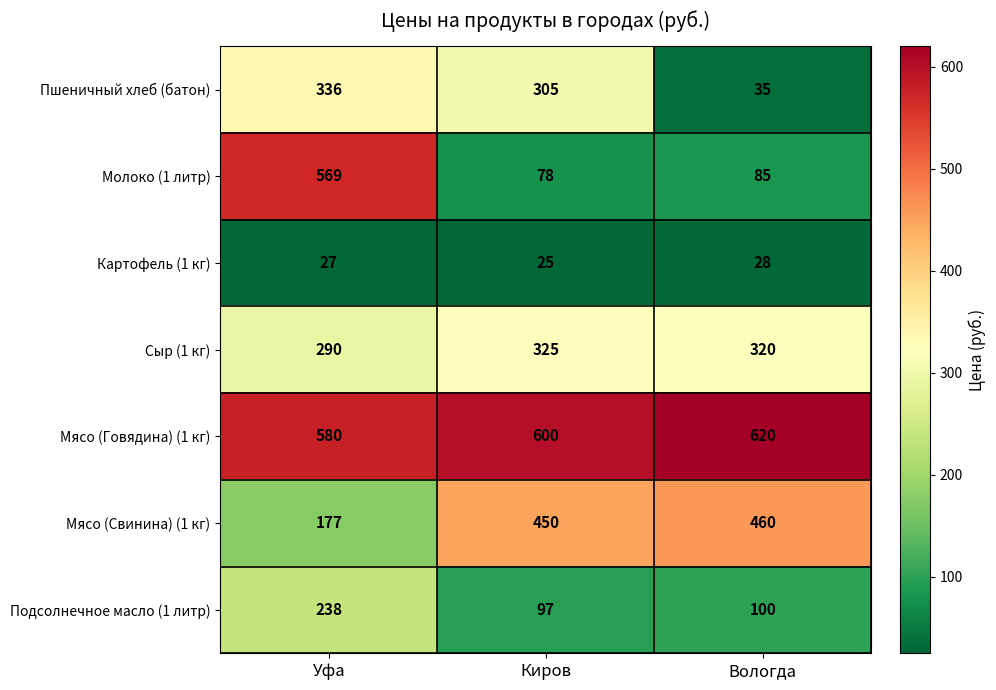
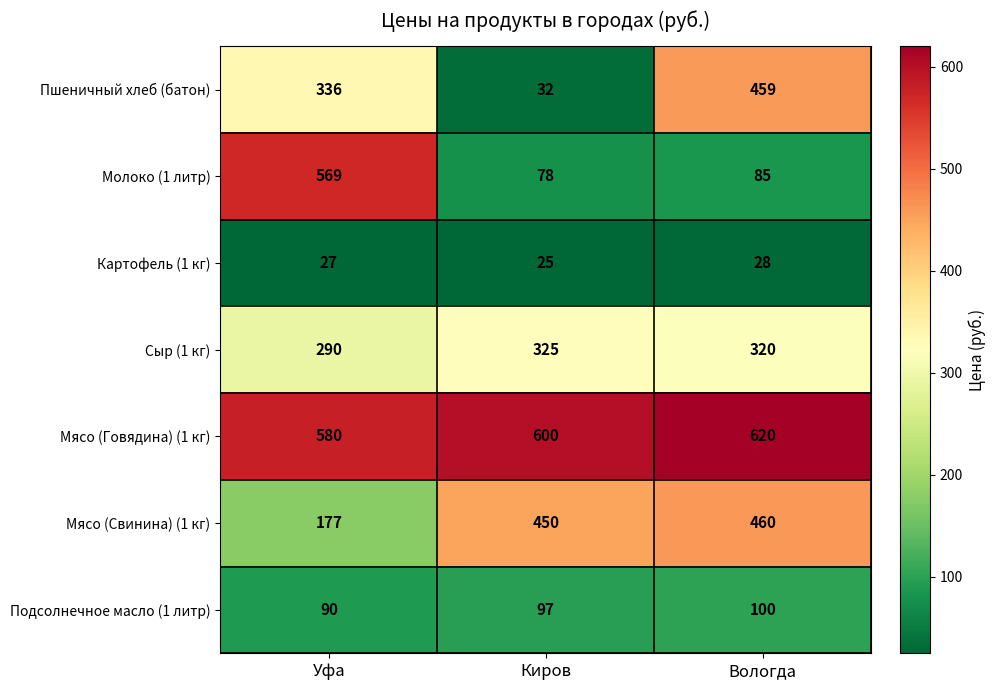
  {
    "Пшеничный хлеб (батон)": {
      "Уфа": 336,
-     "Киров": 305,
-     "Вологда": 35
+     "Киров": 32,
+     "Вологда": 459
    },
    "Молоко (1 литр)": {
      "Уфа": 569,
      "Киров": 78,
      "Вологда": 85
    },
    "Картофель (1 кг)": {
      "Уфа": 27,
      "Киров": 25,
      "Вологда": 28
    },
    "Сыр (1 кг)": {
      "Уфа": 290,
      "Киров": 325,
      "Вологда": 320
    },
    "Мясо (Говядина) (1 кг)": {
      "Уфа": 580,
      "Киров": 600,
      "Вологда": 620
    },
    "Мясо (Свинина) (1 кг)": {
      "Уфа": 177,
      "Киров": 450,
      "Вологда": 460
    },
    "Подсолнечное масло (1 литр)": {
-     "Уфа": 238,
+     "Уфа": 90,
      "Киров": 97,
      "Вологда": 100
    }
  }
